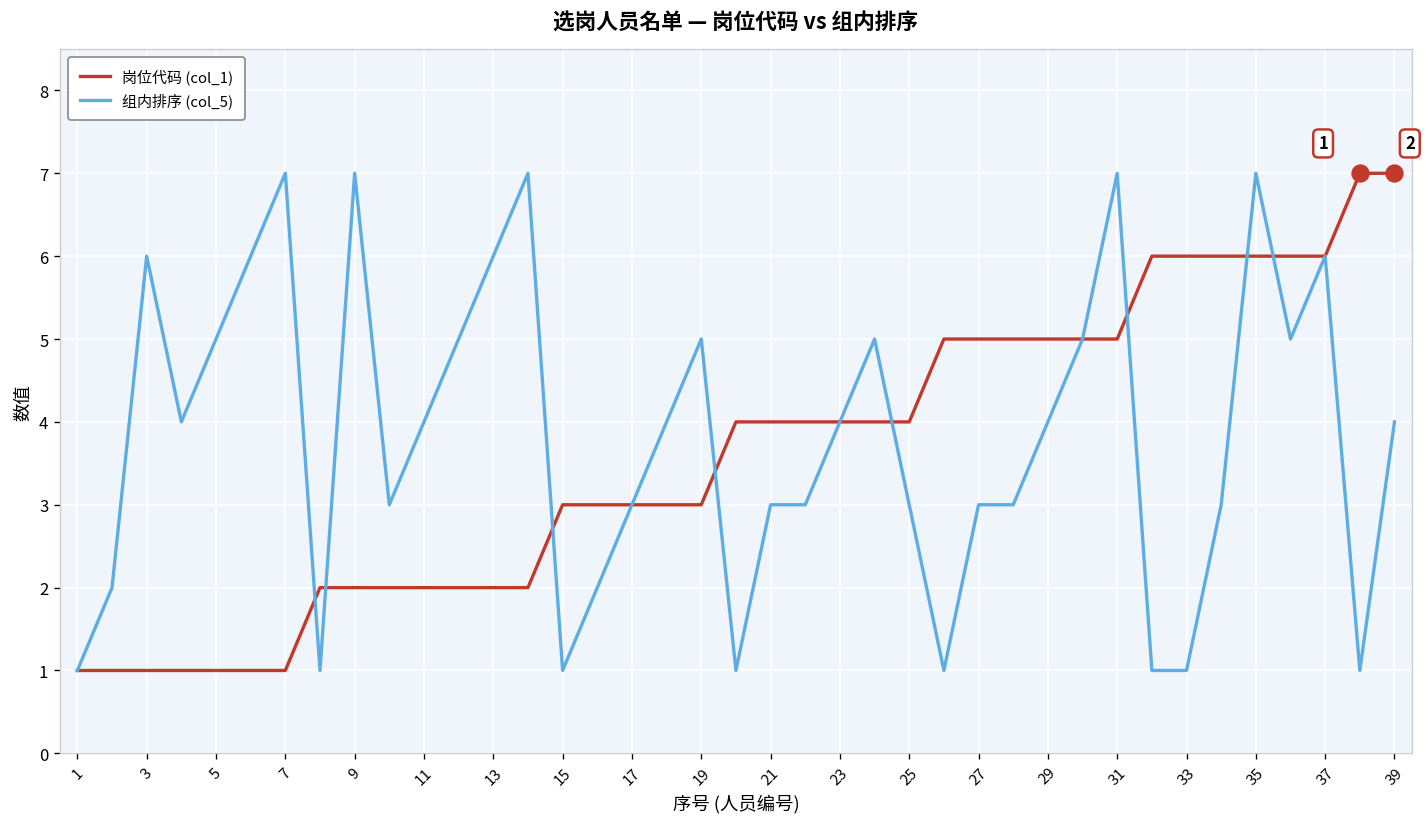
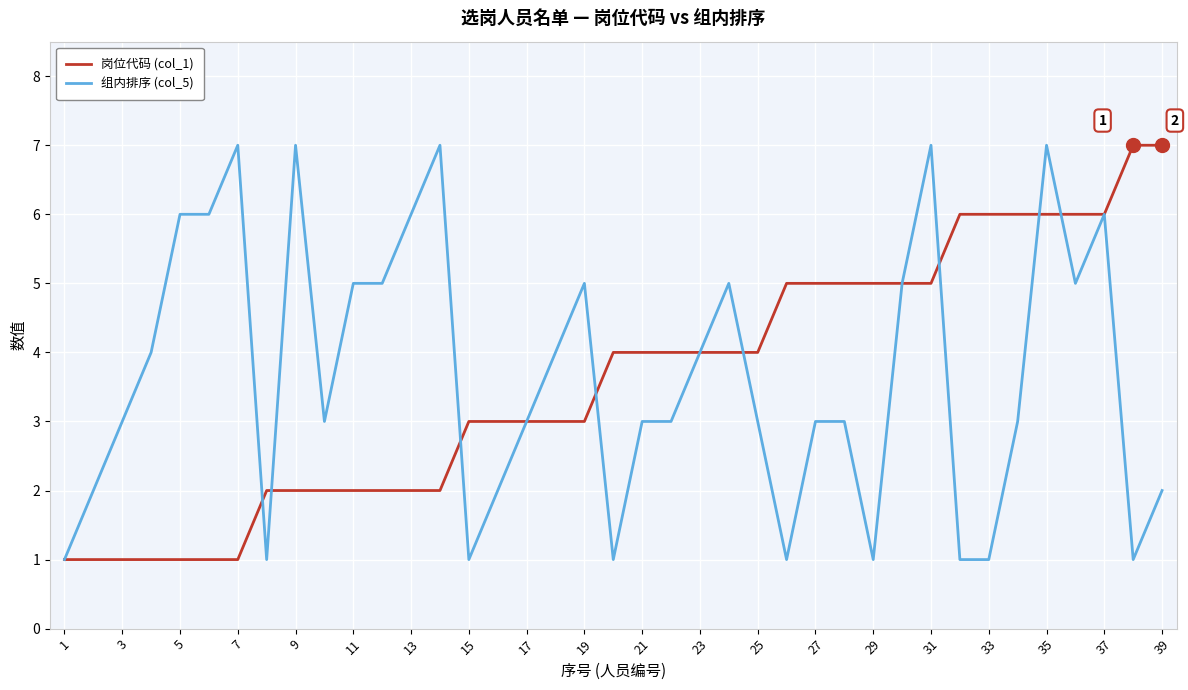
  {
    "组内排序 (col_5)": {
-     "3": 6,
-     "5": 5,
+     "3": 3,
+     "5": 6,
      "7": 7,
      "9": 7,
-     "11": 4,
+     "11": 5,
      "13": 6,
      "15": 1,
      "19": 5,
      "21": 3,
      "25": 3,
      "27": 3,
-     "29": 4,
+     "29": 1,
      "31": 7,
      "33": 1,
      "35": 7,
-     "39": 4
+     "39": 2
    }
  }
